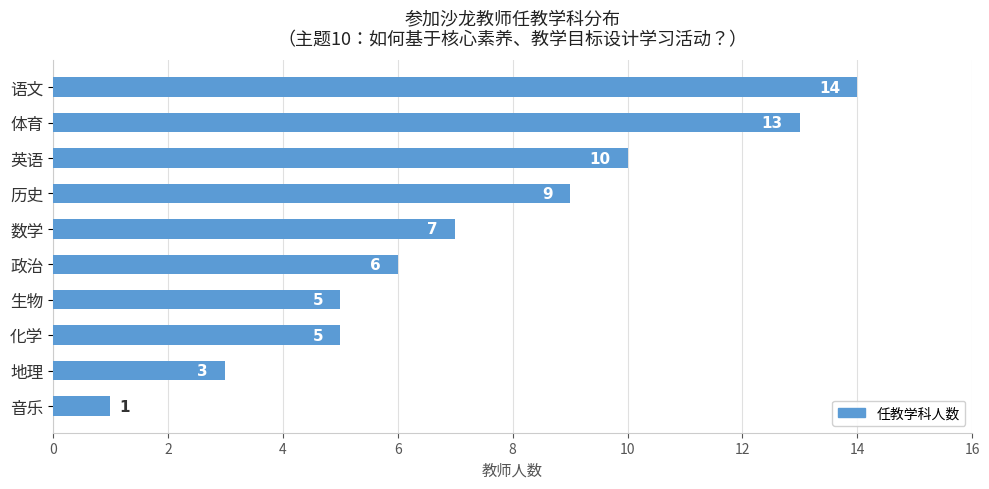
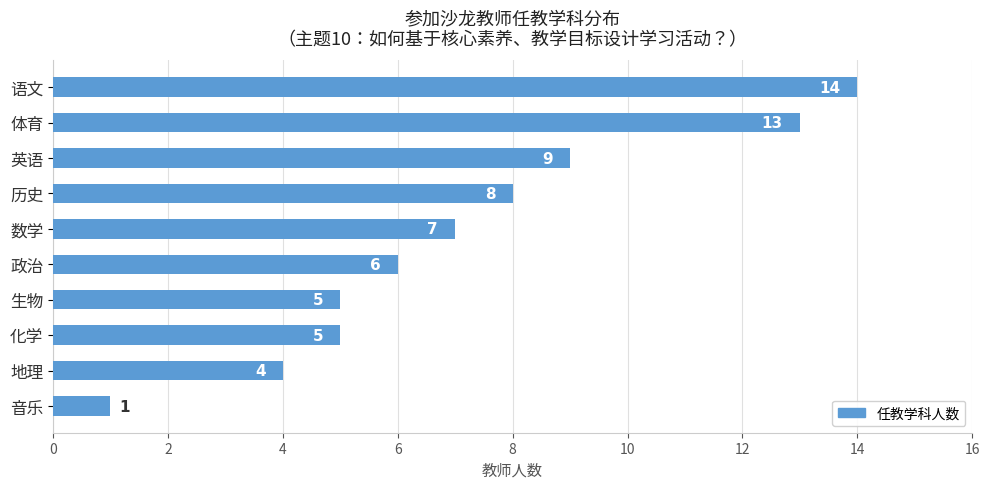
  {
    "语文": 14,
    "体育": 13,
-   "英语": 10,
-   "历史": 9,
+   "英语": 9,
+   "历史": 8,
    "数学": 7,
    "政治": 6,
    "生物": 5,
    "化学": 5,
-   "地理": 3,
+   "地理": 4,
    "音乐": 1
  }
